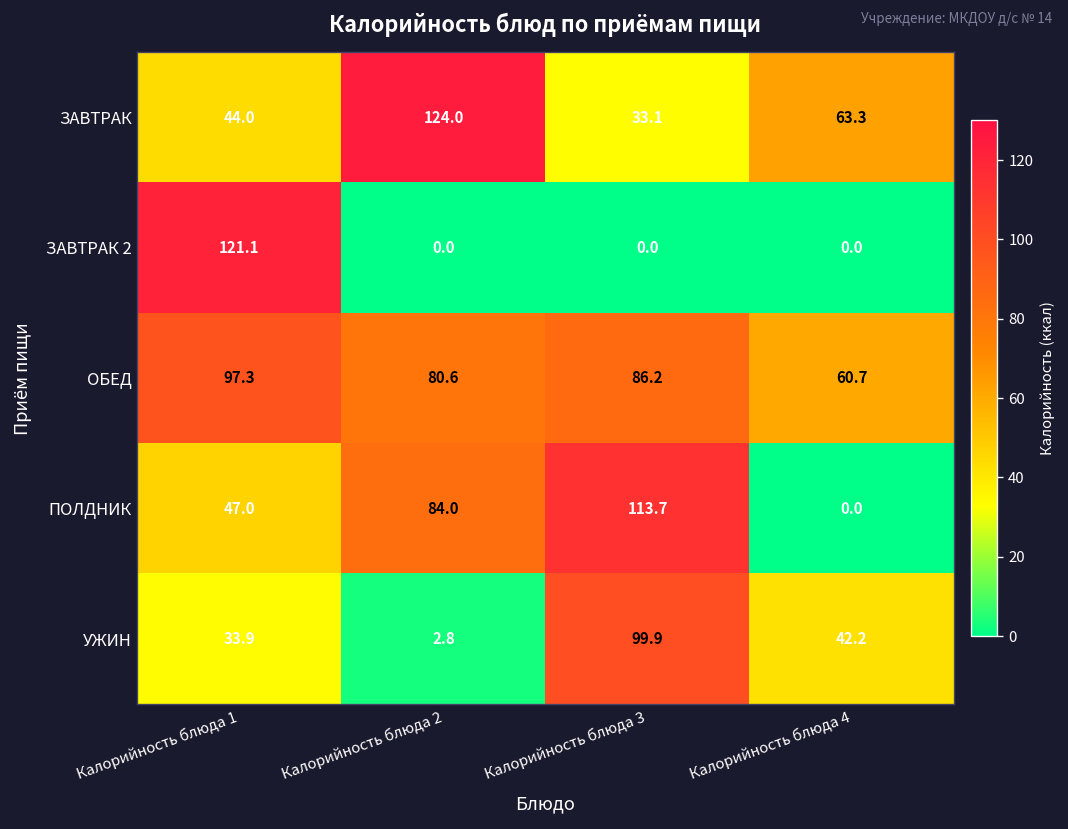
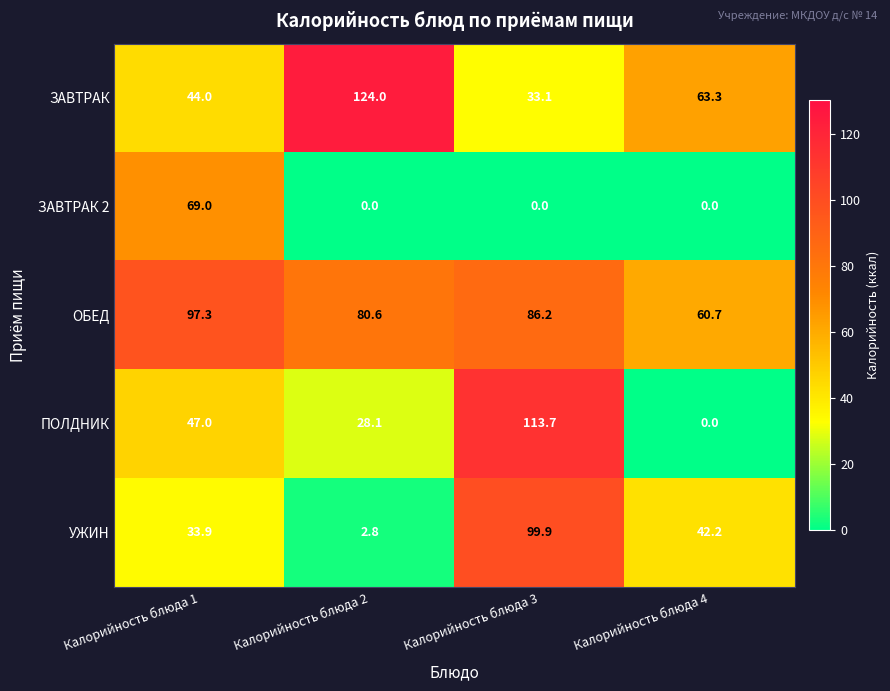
  {
    "ЗАВТРАК": {
      "Калорийность блюда 1": 44.0,
      "Калорийность блюда 2": 124.0,
      "Калорийность блюда 3": 33.1,
      "Калорийность блюда 4": 63.3
    },
    "ЗАВТРАК 2": {
-     "Калорийность блюда 1": 121.1,
+     "Калорийность блюда 1": 69.0,
      "Калорийность блюда 2": 0.0,
      "Калорийность блюда 3": 0.0,
      "Калорийность блюда 4": 0.0
    },
    "ОБЕД": {
      "Калорийность блюда 1": 97.3,
      "Калорийность блюда 2": 80.6,
      "Калорийность блюда 3": 86.2,
      "Калорийность блюда 4": 60.7
    },
    "ПОЛДНИК": {
      "Калорийность блюда 1": 47.0,
-     "Калорийность блюда 2": 84.0,
+     "Калорийность блюда 2": 28.1,
      "Калорийность блюда 3": 113.7,
      "Калорийность блюда 4": 0.0
    },
    "УЖИН": {
      "Калорийность блюда 1": 33.9,
      "Калорийность блюда 2": 2.8,
      "Калорийность блюда 3": 99.9,
      "Калорийность блюда 4": 42.2
    }
  }
